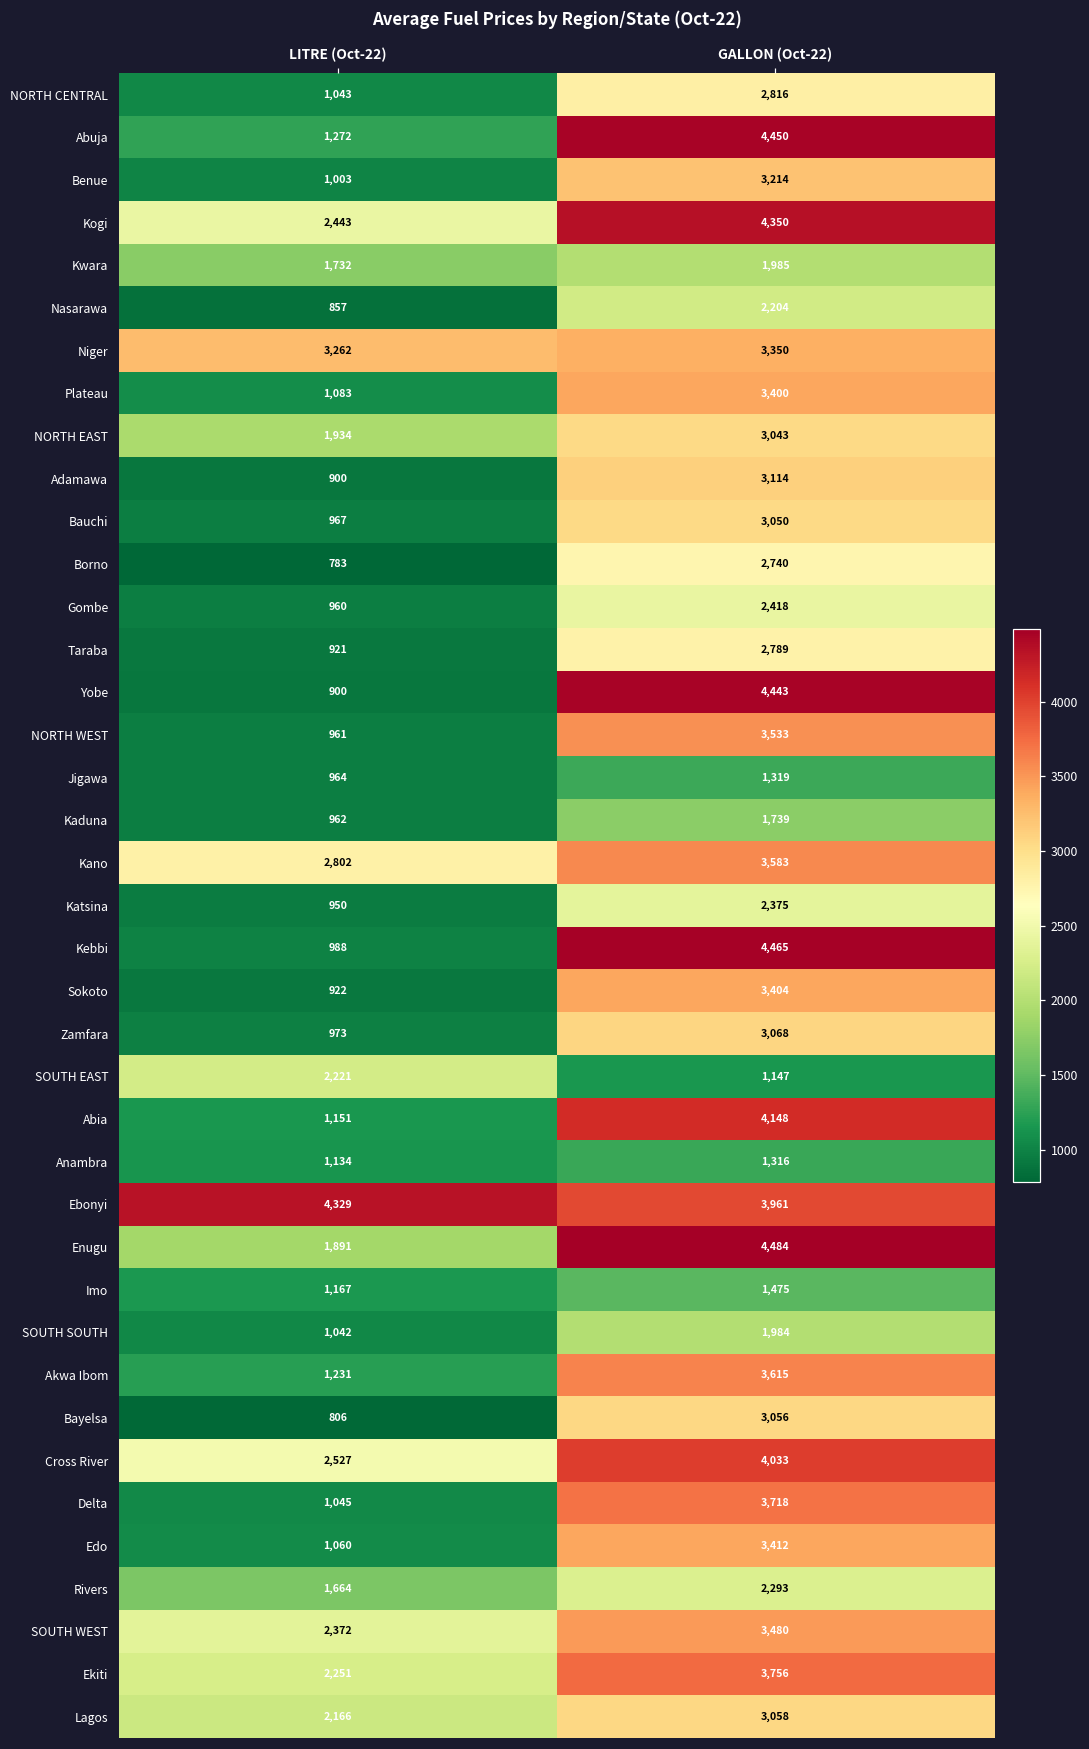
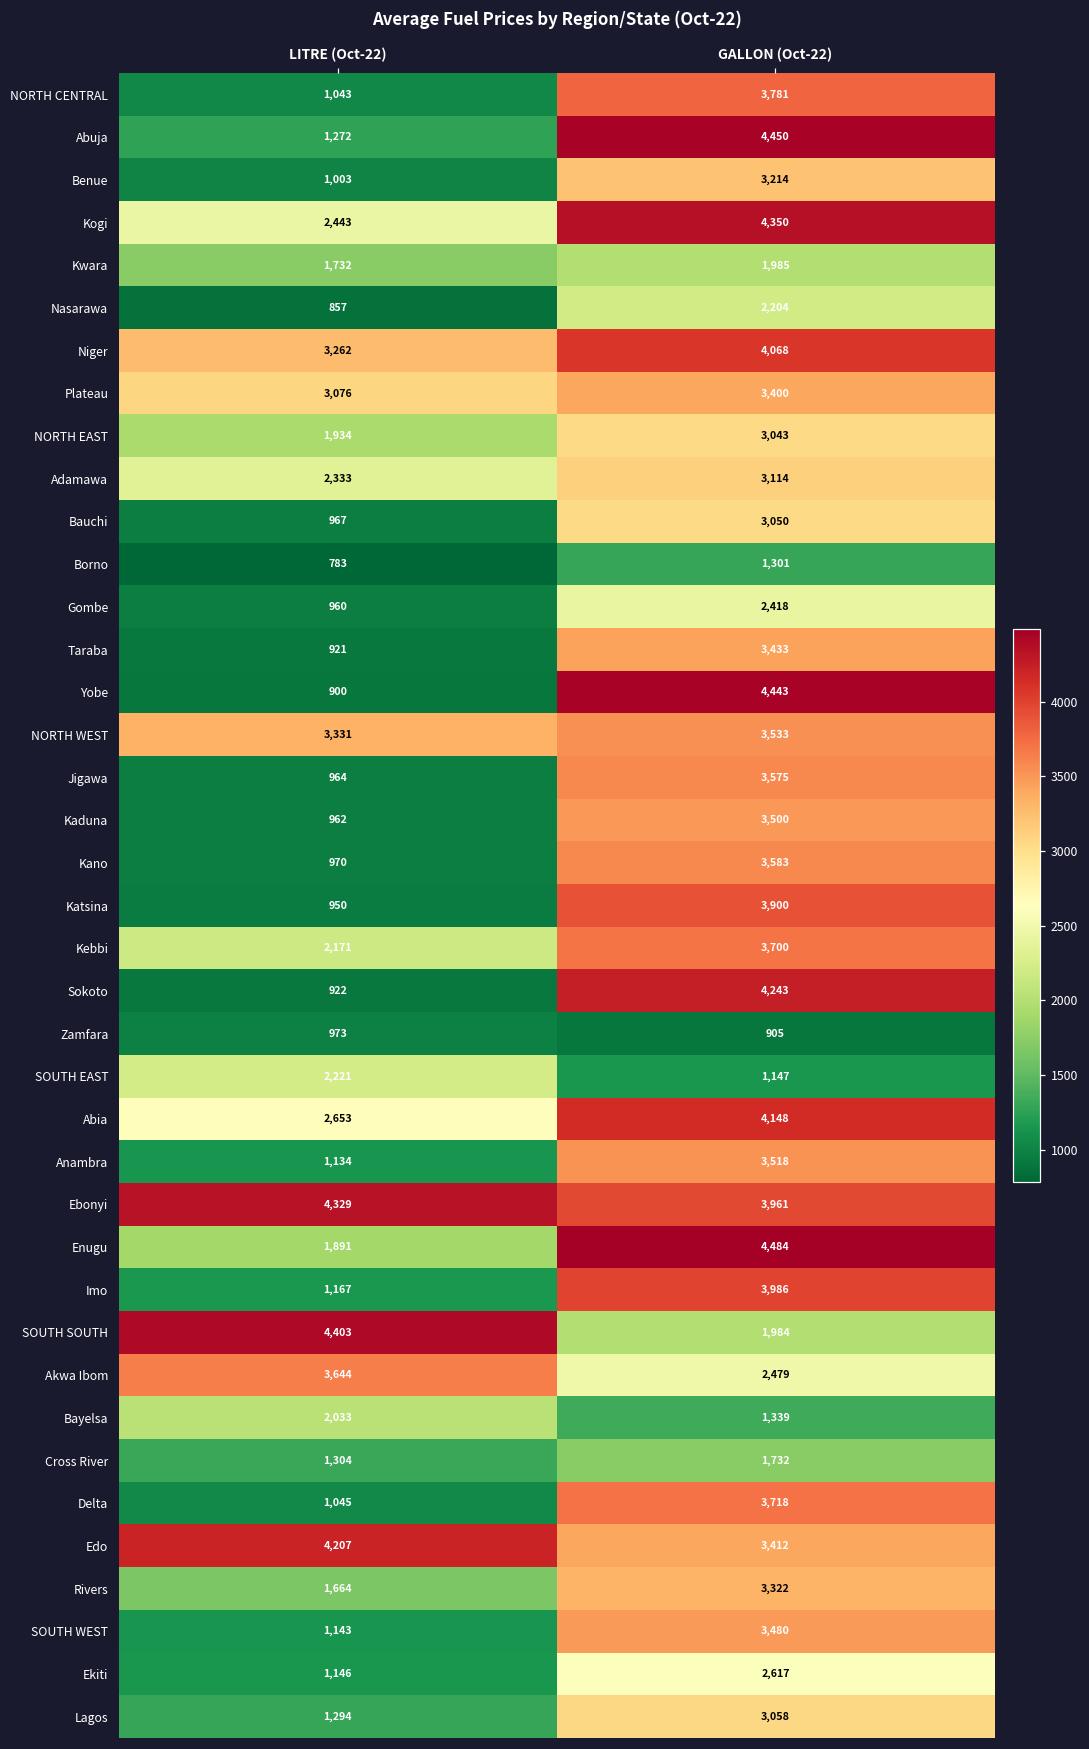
  {
    "NORTH CENTRAL": {
      "LITRE (Oct-22)": "1,043",
-     "GALLON (Oct-22)": "2,816"
+     "GALLON (Oct-22)": "3,781"
    },
    "Abuja": {
      "LITRE (Oct-22)": "1,272",
      "GALLON (Oct-22)": "4,450"
    },
    "Benue": {
      "LITRE (Oct-22)": "1,003",
      "GALLON (Oct-22)": "3,214"
    },
    "Kogi": {
      "LITRE (Oct-22)": "2,443",
      "GALLON (Oct-22)": "4,350"
    },
    "Kwara": {
      "LITRE (Oct-22)": "1,732",
      "GALLON (Oct-22)": "1,985"
    },
    "Nasarawa": {
      "LITRE (Oct-22)": "857",
      "GALLON (Oct-22)": "2,204"
    },
    "Niger": {
      "LITRE (Oct-22)": "3,262",
-     "GALLON (Oct-22)": "3,350"
+     "GALLON (Oct-22)": "4,068"
    },
    "Plateau": {
-     "LITRE (Oct-22)": "1,083",
+     "LITRE (Oct-22)": "3,076",
      "GALLON (Oct-22)": "3,400"
    },
    "NORTH EAST": {
      "LITRE (Oct-22)": "1,934",
      "GALLON (Oct-22)": "3,043"
    },
    "Adamawa": {
-     "LITRE (Oct-22)": "900",
+     "LITRE (Oct-22)": "2,333",
      "GALLON (Oct-22)": "3,114"
    },
    "Bauchi": {
      "LITRE (Oct-22)": "967",
      "GALLON (Oct-22)": "3,050"
    },
    "Borno": {
      "LITRE (Oct-22)": "783",
-     "GALLON (Oct-22)": "2,740"
+     "GALLON (Oct-22)": "1,301"
    },
    "Gombe": {
      "LITRE (Oct-22)": "960",
      "GALLON (Oct-22)": "2,418"
    },
    "Taraba": {
      "LITRE (Oct-22)": "921",
-     "GALLON (Oct-22)": "2,789"
+     "GALLON (Oct-22)": "3,433"
    },
    "Yobe": {
      "LITRE (Oct-22)": "900",
      "GALLON (Oct-22)": "4,443"
    },
    "NORTH WEST": {
-     "LITRE (Oct-22)": "961",
+     "LITRE (Oct-22)": "3,331",
      "GALLON (Oct-22)": "3,533"
    },
    "Jigawa": {
      "LITRE (Oct-22)": "964",
-     "GALLON (Oct-22)": "1,319"
+     "GALLON (Oct-22)": "3,575"
    },
    "Kaduna": {
      "LITRE (Oct-22)": "962",
-     "GALLON (Oct-22)": "1,739"
+     "GALLON (Oct-22)": "3,500"
    },
    "Kano": {
-     "LITRE (Oct-22)": "2,802",
+     "LITRE (Oct-22)": "970",
      "GALLON (Oct-22)": "3,583"
    },
    "Katsina": {
      "LITRE (Oct-22)": "950",
-     "GALLON (Oct-22)": "2,375"
+     "GALLON (Oct-22)": "3,900"
    },
    "Kebbi": {
-     "LITRE (Oct-22)": "988",
-     "GALLON (Oct-22)": "4,465"
+     "LITRE (Oct-22)": "2,171",
+     "GALLON (Oct-22)": "3,700"
    },
    "Sokoto": {
      "LITRE (Oct-22)": "922",
-     "GALLON (Oct-22)": "3,404"
+     "GALLON (Oct-22)": "4,243"
    },
    "Zamfara": {
      "LITRE (Oct-22)": "973",
-     "GALLON (Oct-22)": "3,068"
+     "GALLON (Oct-22)": "905"
    },
    "SOUTH EAST": {
      "LITRE (Oct-22)": "2,221",
      "GALLON (Oct-22)": "1,147"
    },
    "Abia": {
-     "LITRE (Oct-22)": "1,151",
+     "LITRE (Oct-22)": "2,653",
      "GALLON (Oct-22)": "4,148"
    },
    "Anambra": {
      "LITRE (Oct-22)": "1,134",
-     "GALLON (Oct-22)": "1,316"
+     "GALLON (Oct-22)": "3,518"
    },
    "Ebonyi": {
      "LITRE (Oct-22)": "4,329",
      "GALLON (Oct-22)": "3,961"
    },
    "Enugu": {
      "LITRE (Oct-22)": "1,891",
      "GALLON (Oct-22)": "4,484"
    },
    "Imo": {
      "LITRE (Oct-22)": "1,167",
-     "GALLON (Oct-22)": "1,475"
+     "GALLON (Oct-22)": "3,986"
    },
    "SOUTH SOUTH": {
-     "LITRE (Oct-22)": "1,042",
+     "LITRE (Oct-22)": "4,403",
      "GALLON (Oct-22)": "1,984"
    },
    "Akwa Ibom": {
-     "LITRE (Oct-22)": "1,231",
-     "GALLON (Oct-22)": "3,615"
+     "LITRE (Oct-22)": "3,644",
+     "GALLON (Oct-22)": "2,479"
    },
    "Bayelsa": {
-     "LITRE (Oct-22)": "806",
-     "GALLON (Oct-22)": "3,056"
+     "LITRE (Oct-22)": "2,033",
+     "GALLON (Oct-22)": "1,339"
    },
    "Cross River": {
-     "LITRE (Oct-22)": "2,527",
-     "GALLON (Oct-22)": "4,033"
+     "LITRE (Oct-22)": "1,304",
+     "GALLON (Oct-22)": "1,732"
    },
    "Delta": {
      "LITRE (Oct-22)": "1,045",
      "GALLON (Oct-22)": "3,718"
    },
    "Edo": {
-     "LITRE (Oct-22)": "1,060",
+     "LITRE (Oct-22)": "4,207",
      "GALLON (Oct-22)": "3,412"
    },
    "Rivers": {
      "LITRE (Oct-22)": "1,664",
-     "GALLON (Oct-22)": "2,293"
+     "GALLON (Oct-22)": "3,322"
    },
    "SOUTH WEST": {
-     "LITRE (Oct-22)": "2,372",
+     "LITRE (Oct-22)": "1,143",
      "GALLON (Oct-22)": "3,480"
    },
    "Ekiti": {
-     "LITRE (Oct-22)": "2,251",
-     "GALLON (Oct-22)": "3,756"
+     "LITRE (Oct-22)": "1,146",
+     "GALLON (Oct-22)": "2,617"
    },
    "Lagos": {
-     "LITRE (Oct-22)": "2,166",
+     "LITRE (Oct-22)": "1,294",
      "GALLON (Oct-22)": "3,058"
    }
  }
